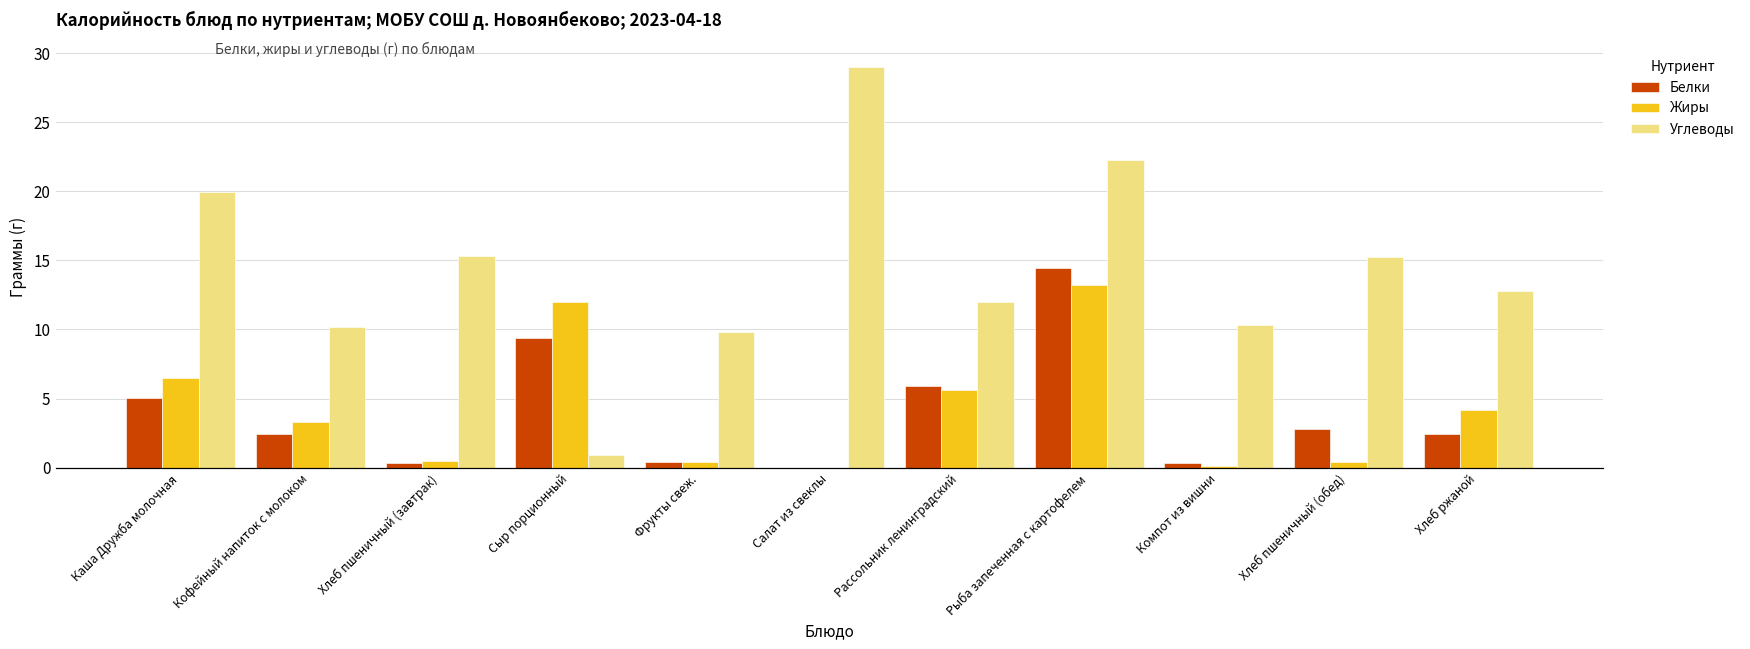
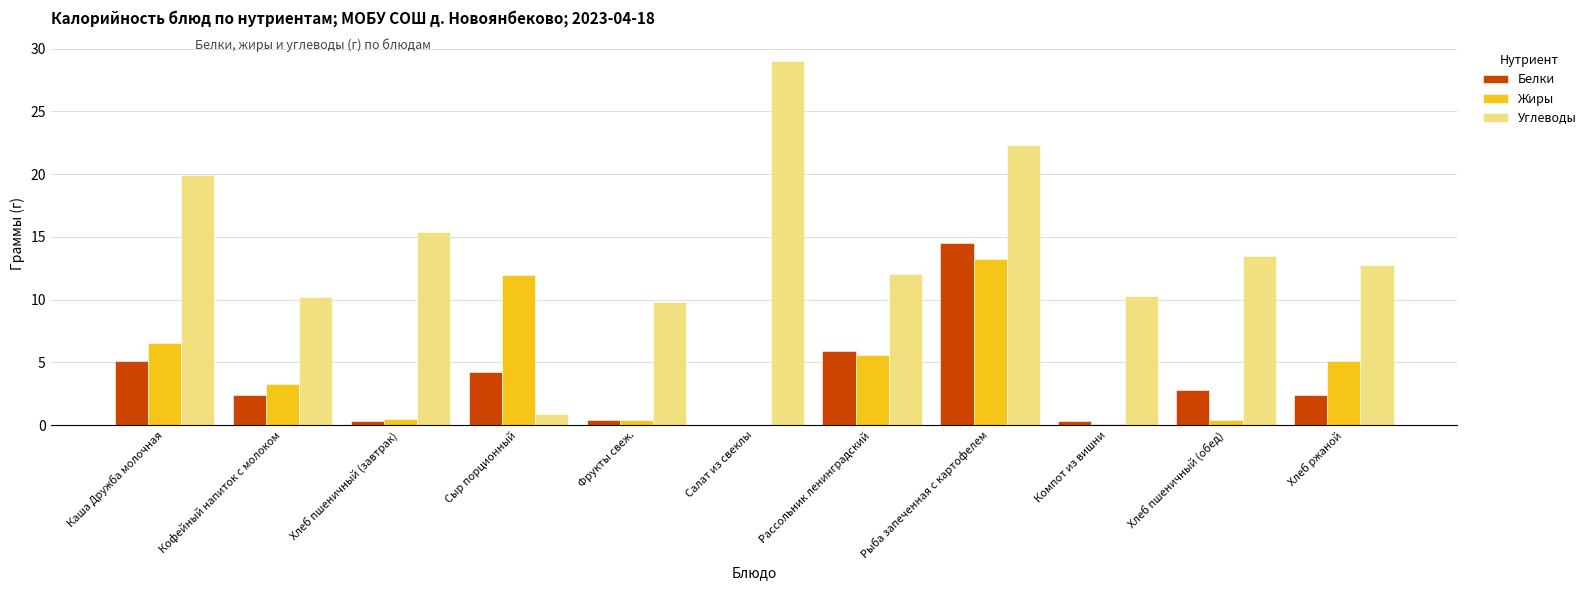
  {
    "Белки": {
      "Каша Дружба молочная": 5.1,
      "Кофейный напиток с молоком": 2.4,
      "Хлеб пшеничный (завтрак)": 0.3,
-     "Сыр порционный": 9.4,
+     "Сыр порционный": 4.2,
      "Фрукты свеж.": 0.4,
      "Салат из свеклы": 0.0,
      "Рассольник ленинградский": 5.9,
      "Рыба запеченная с картофелем": 14.5,
      "Компот из вишни": 0.3,
      "Хлеб пшеничный (обед)": 2.8,
      "Хлеб ржаной": 2.4
    },
    "Жиры": {
      "Каша Дружба молочная": 6.5,
      "Кофейный напиток с молоком": 3.3,
      "Хлеб пшеничный (завтрак)": 0.5,
      "Сыр порционный": 12.0,
      "Фрукты свеж.": 0.4,
      "Салат из свеклы": 0.0,
      "Рассольник ленинградский": 5.6,
      "Рыба запеченная с картофелем": 13.2,
      "Хлеб пшеничный (обед)": 0.4,
-     "Хлеб ржаной": 4.2
+     "Хлеб ржаной": 5.1
    },
    "Углеводы": {
      "Каша Дружба молочная": 19.9,
      "Кофейный напиток с молоком": 10.2,
      "Хлеб пшеничный (завтрак)": 15.4,
      "Сыр порционный": 0.9,
      "Фрукты свеж.": 9.8,
      "Салат из свеклы": 29.0,
      "Рассольник ленинградский": 12.0,
      "Рыба запеченная с картофелем": 22.3,
      "Компот из вишни": 10.3,
-     "Хлеб пшеничный (обед)": 15.2,
+     "Хлеб пшеничный (обед)": 13.4,
      "Хлеб ржаной": 12.8
    }
  }
